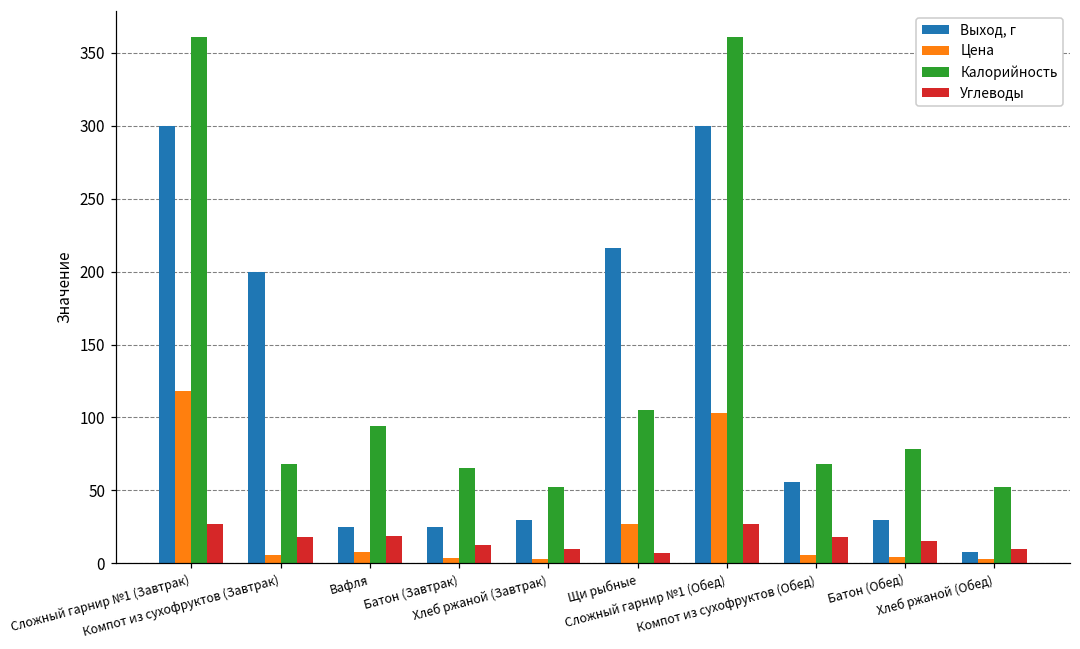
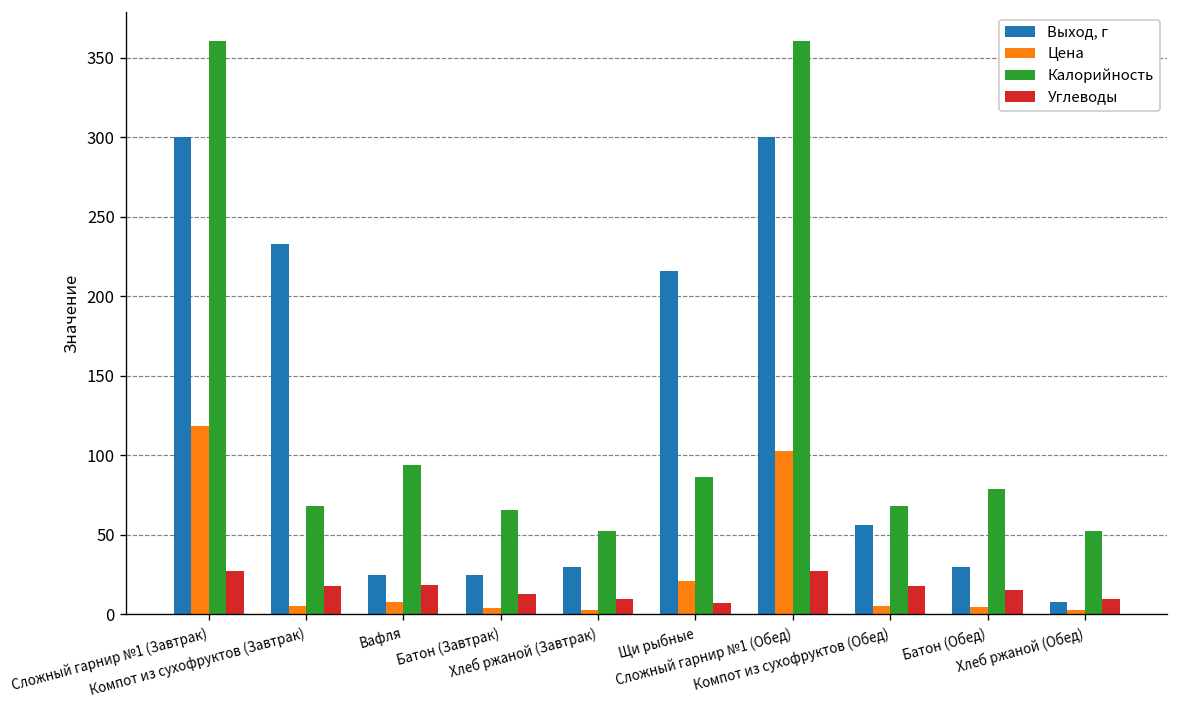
  {
    "Выход, г": {
      "Сложный гарнир №1 (Завтрак)": 300,
-     "Компот из сухофруктов (Завтрак)": 200,
+     "Компот из сухофруктов (Завтрак)": 233,
      "Вафля": 25,
      "Батон (Завтрак)": 25,
      "Хлеб ржаной (Завтрак)": 30,
      "Щи рыбные": 216,
      "Сложный гарнир №1 (Обед)": 300,
      "Компот из сухофруктов (Обед)": 56,
      "Батон (Обед)": 30,
      "Хлеб ржаной (Обед)": 8
    },
    "Цена": {
      "Сложный гарнир №1 (Завтрак)": 118,
      "Компот из сухофруктов (Завтрак)": 5,
      "Вафля": 8,
      "Батон (Завтрак)": 4,
      "Хлеб ржаной (Завтрак)": 3,
-     "Щи рыбные": 27,
+     "Щи рыбные": 21,
      "Сложный гарнир №1 (Обед)": 103,
      "Компот из сухофруктов (Обед)": 5,
      "Батон (Обед)": 5,
      "Хлеб ржаной (Обед)": 3
    },
    "Калорийность": {
      "Сложный гарнир №1 (Завтрак)": 361,
      "Компот из сухофруктов (Завтрак)": 68,
      "Вафля": 94,
      "Батон (Завтрак)": 66,
      "Хлеб ржаной (Завтрак)": 52,
-     "Щи рыбные": 105,
+     "Щи рыбные": 86,
      "Сложный гарнир №1 (Обед)": 361,
      "Компот из сухофруктов (Обед)": 68,
      "Батон (Обед)": 79,
      "Хлеб ржаной (Обед)": 52
    },
    "Углеводы": {
      "Сложный гарнир №1 (Завтрак)": 27,
      "Компот из сухофруктов (Завтрак)": 18,
      "Вафля": 19,
      "Батон (Завтрак)": 13,
      "Хлеб ржаной (Завтрак)": 10,
      "Щи рыбные": 7,
      "Сложный гарнир №1 (Обед)": 27,
      "Компот из сухофруктов (Обед)": 18,
      "Батон (Обед)": 15,
      "Хлеб ржаной (Обед)": 10
    }
  }
